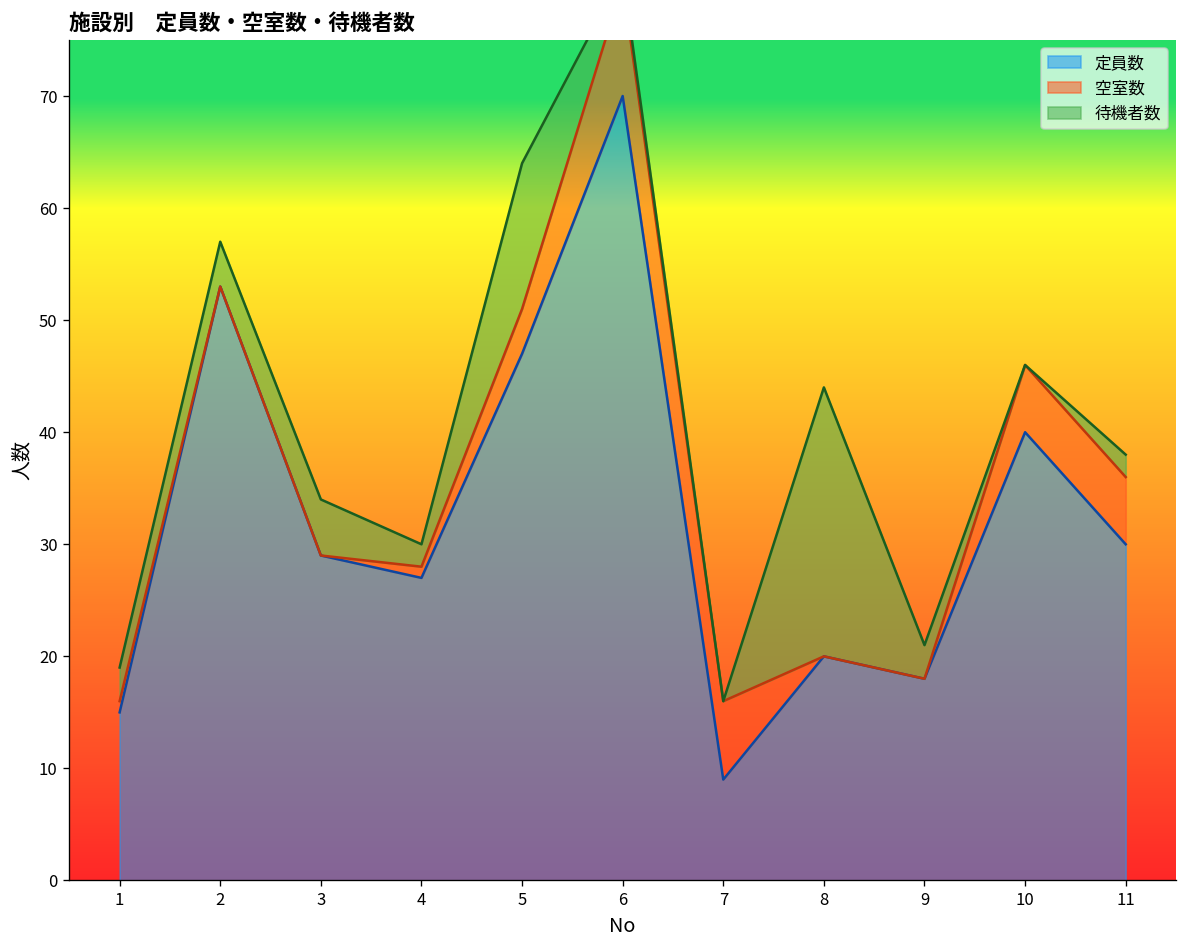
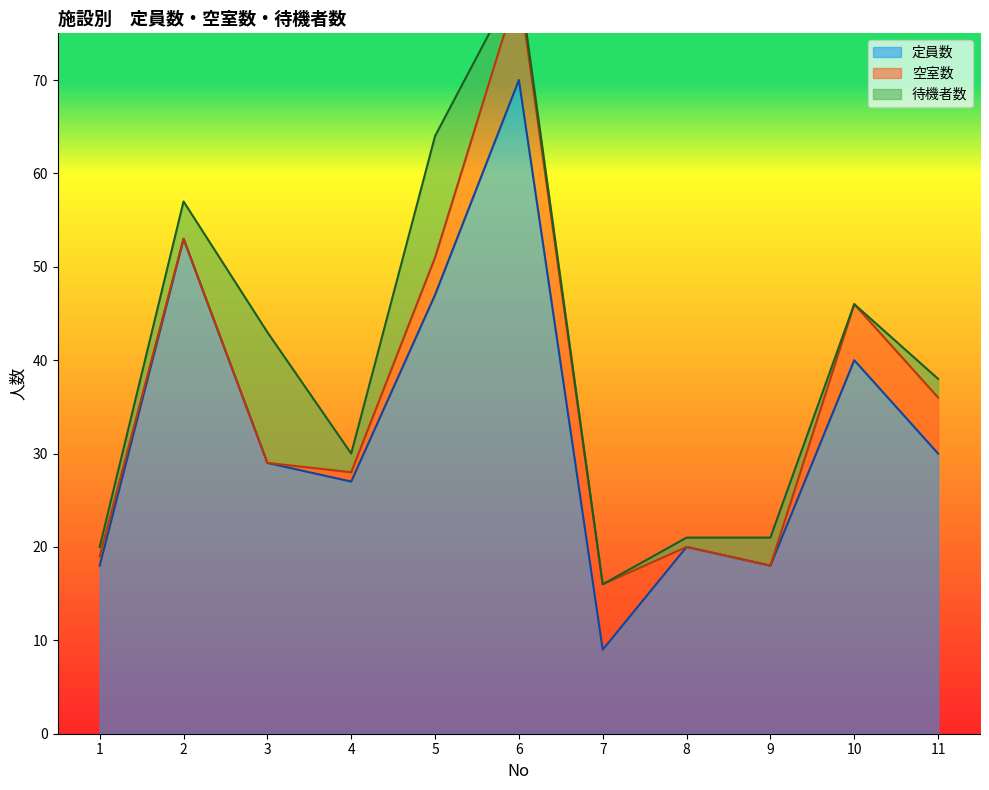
  {
    "定員数": {
-     "1": 15,
+     "1": 18,
      "4": 27,
      "5": 47,
      "6": 70,
      "7": 9,
      "10": 40,
      "11": 30
    },
    "空室数": {
      "1": 1,
      "4": 1,
      "5": 4,
      "11": 6
    },
    "待機者数": {
-     "1": 3,
+     "1": 1,
      "2": 4,
-     "3": 5,
+     "3": 14,
      "4": 2,
      "5": 13,
-     "8": 24,
+     "8": 1,
      "9": 3,
      "11": 2
    }
  }
